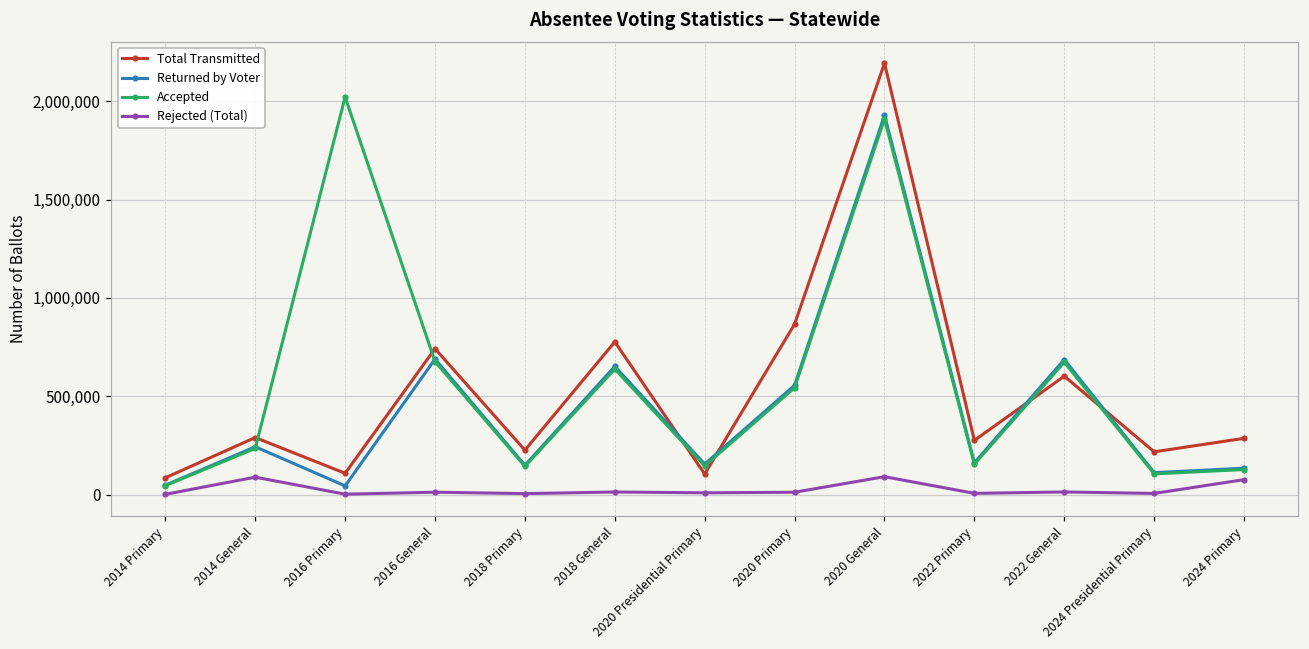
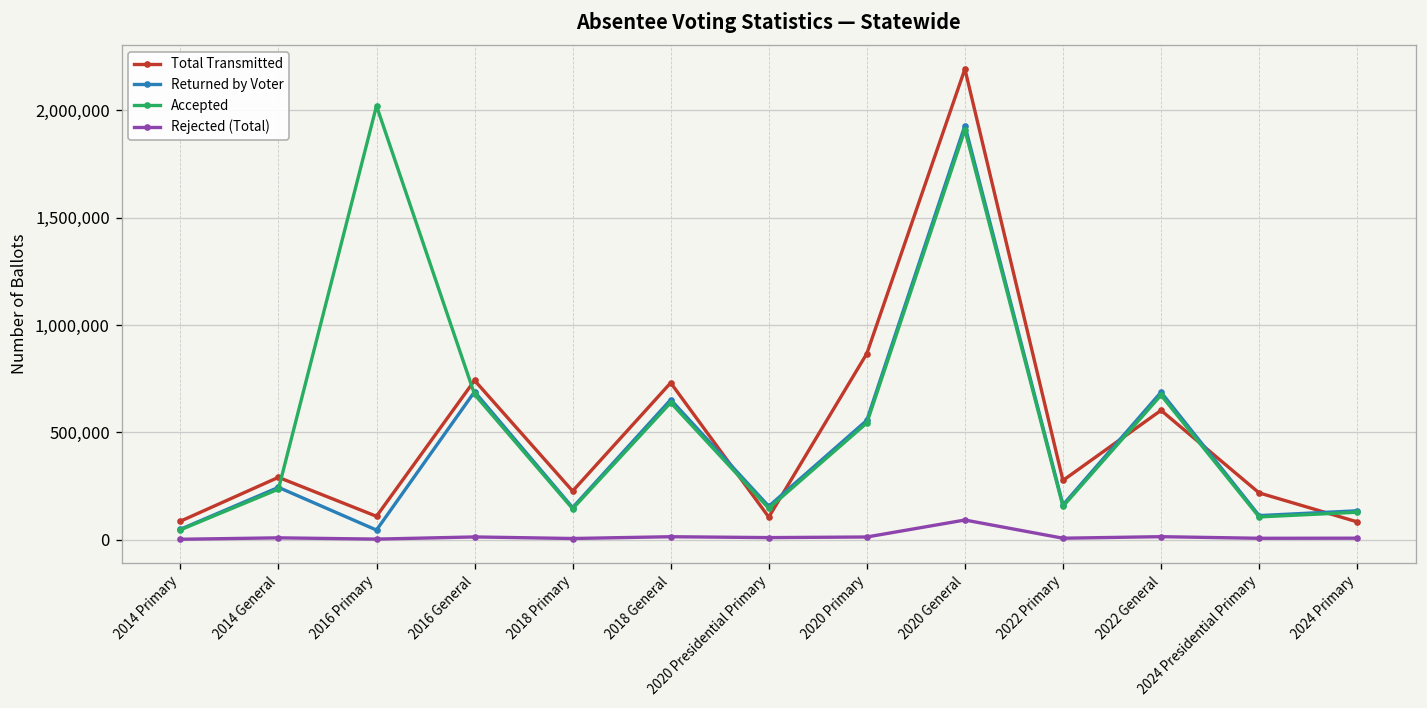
  {
    "Total Transmitted": {
      "2014 Primary": "90,000",
      "2014 General": "290,000",
      "2016 Primary": "110,000",
      "2016 General": "740,000",
      "2018 Primary": "230,000",
-     "2018 General": "780,000",
+     "2018 General": "730,000",
      "2020 Presidential Primary": "100,000",
      "2020 Primary": "870,000",
      "2020 General": "2,190,000",
      "2022 Primary": "280,000",
      "2022 General": "600,000",
      "2024 Presidential Primary": "220,000",
-     "2024 Primary": "290,000"
+     "2024 Primary": "80,000"
    },
    "Returned by Voter": {
      "2016 Primary": "40,000",
      "2020 General": "1,930,000"
    },
    "Accepted": {
      "2016 Primary": "2,020,000",
      "2020 General": "1,910,000"
    },
    "Rejected (Total)": {
      "2014 Primary": "0",
-     "2014 General": "90,000",
+     "2014 General": "10,000",
      "2016 Primary": "0",
      "2016 General": "10,000",
      "2018 Primary": "10,000",
      "2018 General": "10,000",
      "2020 Presidential Primary": "10,000",
      "2020 Primary": "10,000",
      "2020 General": "90,000",
      "2022 Primary": "10,000",
      "2022 General": "10,000",
      "2024 Presidential Primary": "10,000",
-     "2024 Primary": "80,000"
+     "2024 Primary": "10,000"
    }
  }
